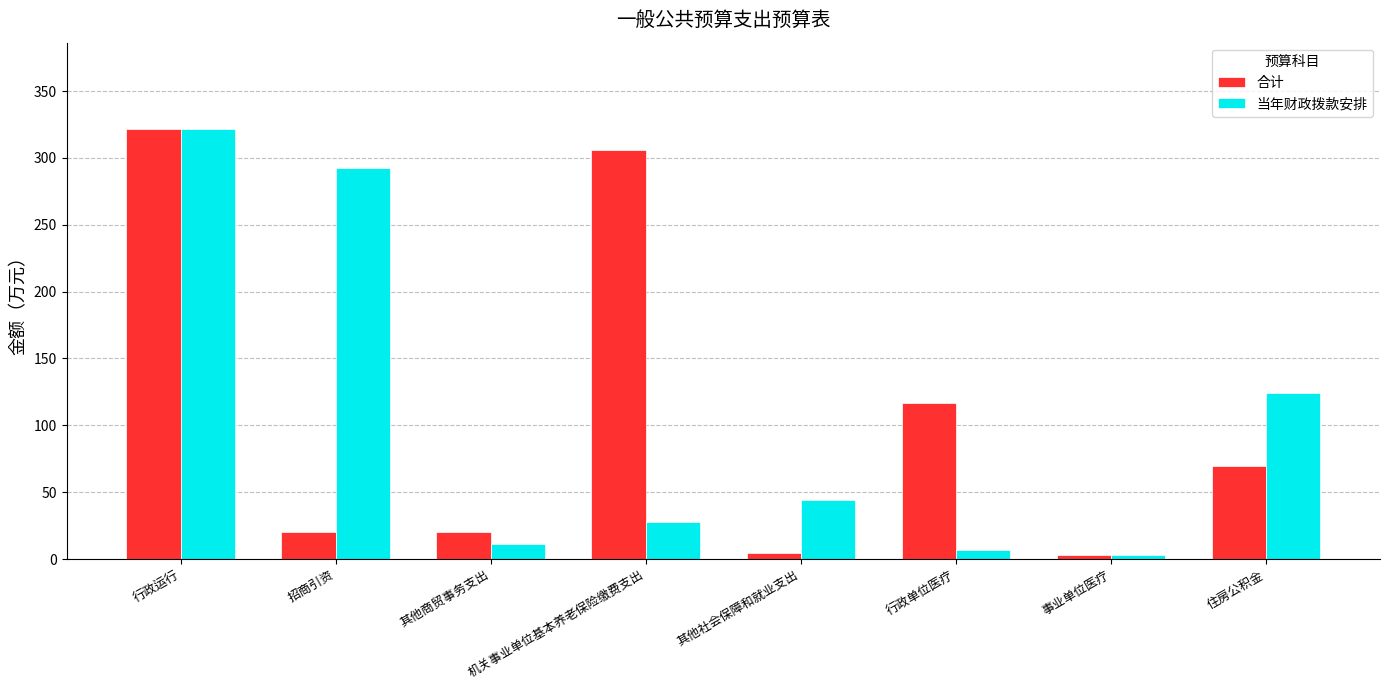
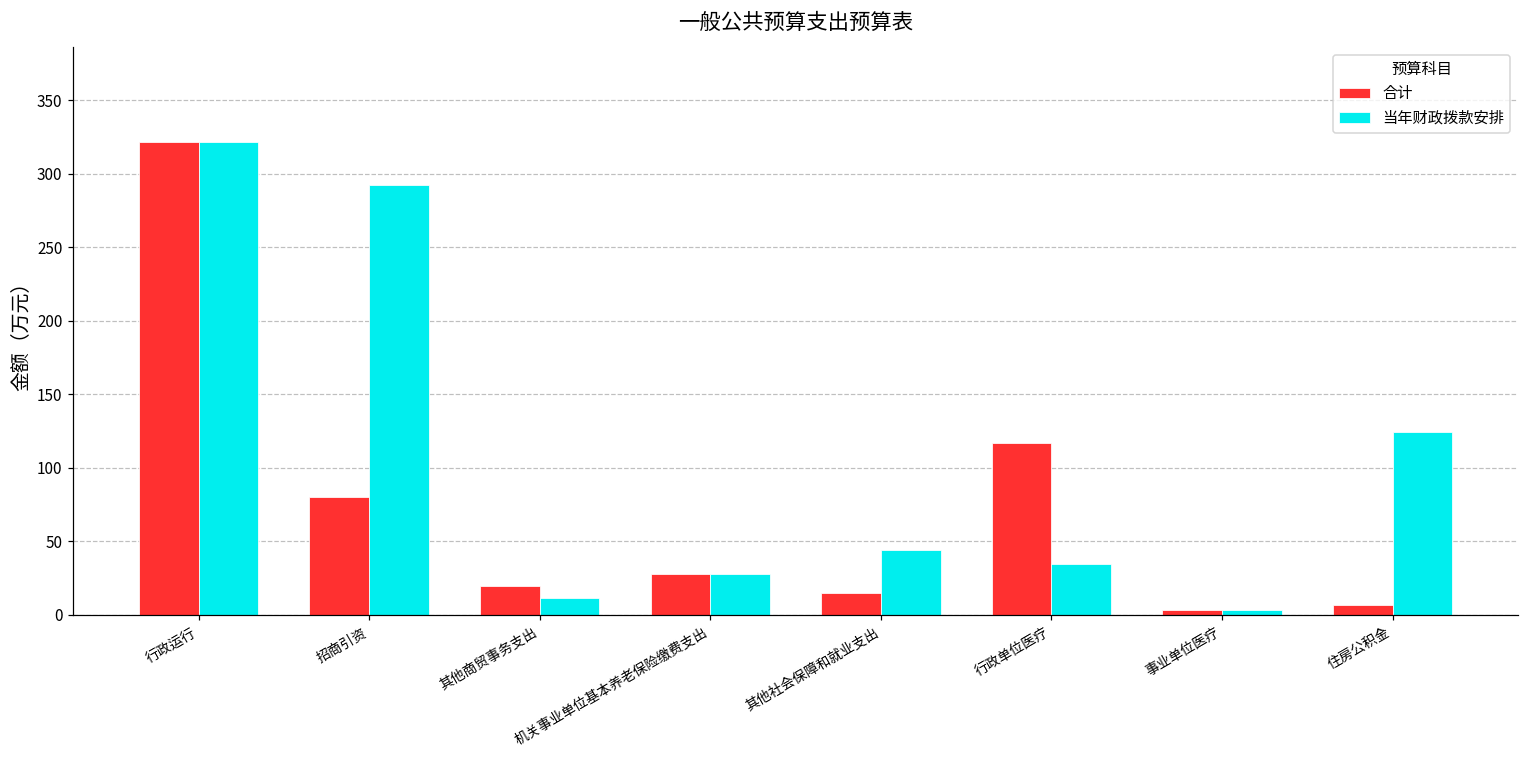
  {
    "合计": {
      "行政运行": 322,
-     "招商引资": 20,
+     "招商引资": 81,
      "其他商贸事务支出": 20,
-     "机关事业单位基本养老保险缴费支出": 306,
-     "其他社会保障和就业支出": 4,
+     "机关事业单位基本养老保险缴费支出": 28,
+     "其他社会保障和就业支出": 15,
      "行政单位医疗": 117,
      "事业单位医疗": 3,
-     "住房公积金": 69
+     "住房公积金": 7
    },
    "当年财政拨款安排": {
      "行政运行": 322,
      "招商引资": 292,
      "其他商贸事务支出": 11,
      "机关事业单位基本养老保险缴费支出": 28,
      "其他社会保障和就业支出": 44,
-     "行政单位医疗": 7,
+     "行政单位医疗": 35,
      "事业单位医疗": 3,
      "住房公积金": 124
    }
  }
